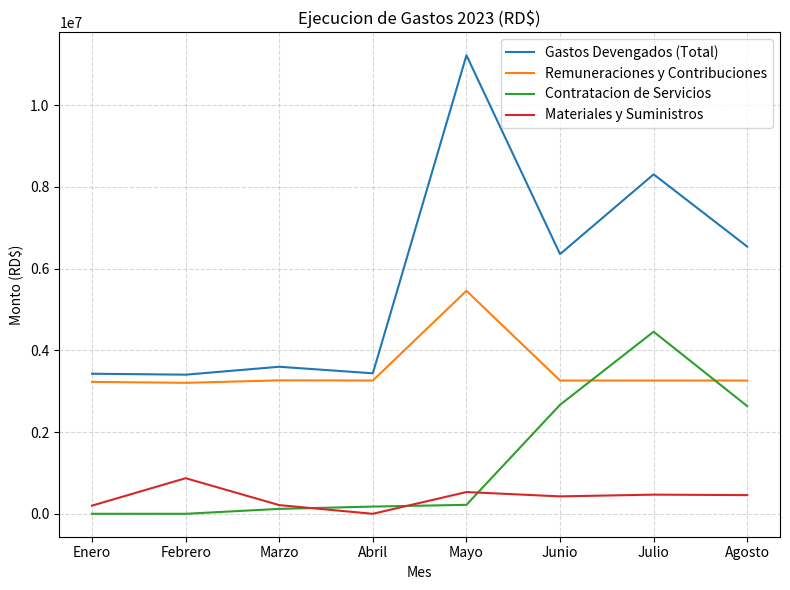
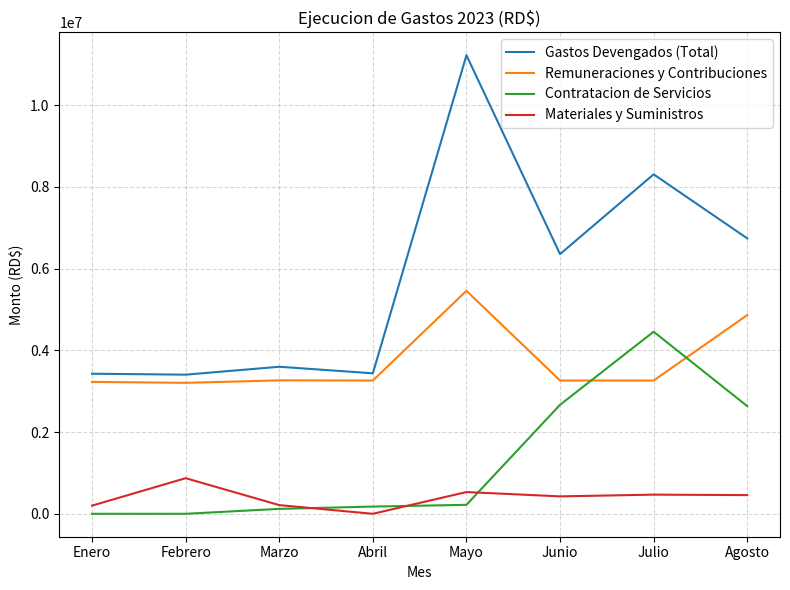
  {
    "Gastos Devengados (Total)": {
      "Enero": 3400000,
      "Febrero": 3400000,
      "Marzo": 3600000,
      "Abril": 3400000,
      "Mayo": 11200000,
      "Junio": 6400000,
      "Julio": 8300000,
-     "Agosto": 6500000
+     "Agosto": 6700000
    },
    "Remuneraciones y Contribuciones": {
      "Enero": 3200000,
      "Febrero": 3200000,
      "Marzo": 3300000,
      "Abril": 3300000,
      "Mayo": 5500000,
      "Junio": 3300000,
      "Julio": 3300000,
-     "Agosto": 3300000
+     "Agosto": 4900000
    },
    "Contratacion de Servicios": {
      "Enero": 0,
      "Febrero": 0,
      "Marzo": 100000,
      "Abril": 200000,
      "Mayo": 200000,
      "Junio": 2700000,
      "Julio": 4500000,
      "Agosto": 2600000
    },
    "Materiales y Suministros": {
      "Enero": 200000,
      "Febrero": 900000,
      "Marzo": 200000,
      "Abril": 0,
      "Mayo": 500000,
      "Junio": 400000,
      "Julio": 500000,
      "Agosto": 500000
    }
  }
